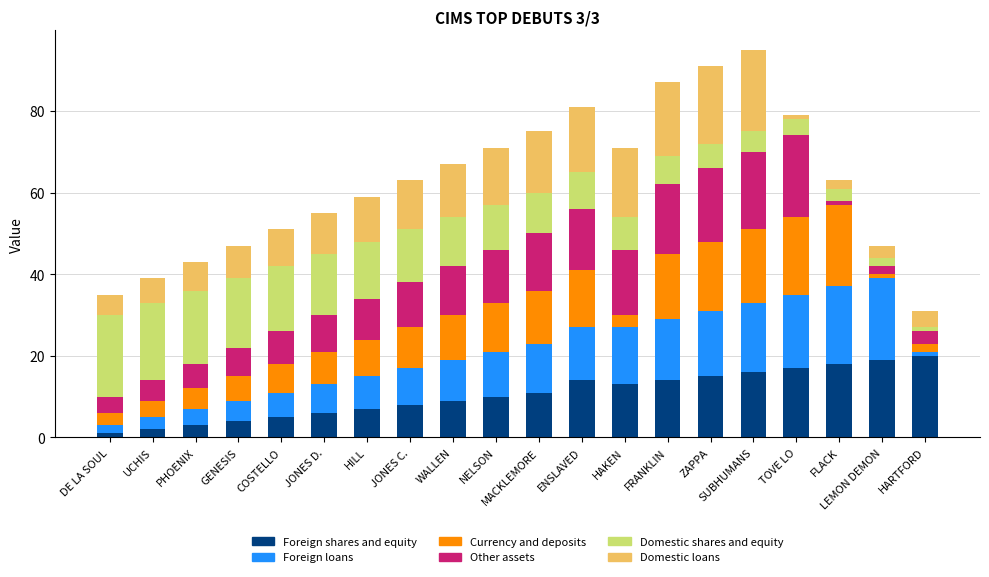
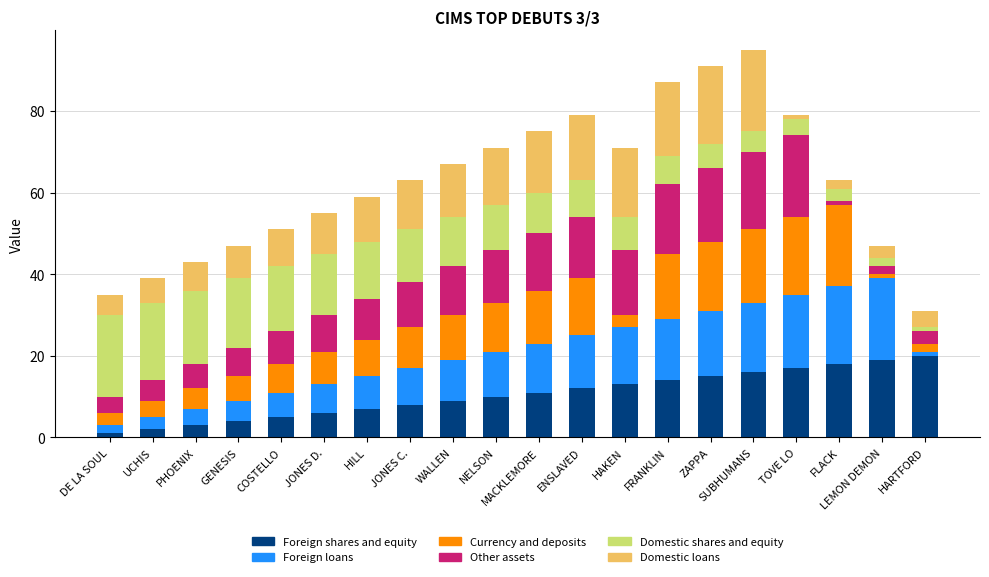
  {
    "Foreign shares and equity": {
      "DE LA SOUL": 1,
      "UCHIS": 2,
      "PHOENIX": 3,
      "GENESIS": 4,
      "COSTELLO": 5,
      "JONES D.": 6,
      "HILL": 7,
      "JONES C.": 8,
      "WALLEN": 9,
      "NELSON": 10,
      "MACKLEMORE": 11,
-     "ENSLAVED": 14,
+     "ENSLAVED": 12,
      "HAKEN": 13,
      "FRANKLIN": 14,
      "ZAPPA": 15,
      "SUBHUMANS": 16,
      "TOVE LO": 17,
      "FLACK": 18,
      "LEMON DEMON": 19,
      "HARTFORD": 20
    },
    "Foreign loans": {
      "DE LA SOUL": 2,
      "UCHIS": 3,
      "PHOENIX": 4,
      "GENESIS": 5,
      "COSTELLO": 6,
      "JONES D.": 7,
      "HILL": 8,
      "JONES C.": 9,
      "WALLEN": 10,
      "NELSON": 11,
      "MACKLEMORE": 12,
      "ENSLAVED": 13,
      "HAKEN": 14,
      "FRANKLIN": 15,
      "ZAPPA": 16,
      "SUBHUMANS": 17,
      "TOVE LO": 18,
      "FLACK": 19,
      "LEMON DEMON": 20,
      "HARTFORD": 1
    },
    "Currency and deposits": {
      "DE LA SOUL": 3,
      "UCHIS": 4,
      "PHOENIX": 5,
      "GENESIS": 6,
      "COSTELLO": 7,
      "JONES D.": 8,
      "HILL": 9,
      "JONES C.": 10,
      "WALLEN": 11,
      "NELSON": 12,
      "MACKLEMORE": 13,
      "ENSLAVED": 14,
      "HAKEN": 3,
      "FRANKLIN": 16,
      "ZAPPA": 17,
      "SUBHUMANS": 18,
      "TOVE LO": 19,
      "FLACK": 20,
      "LEMON DEMON": 1,
      "HARTFORD": 2
    },
    "Other assets": {
      "DE LA SOUL": 4,
      "UCHIS": 5,
      "PHOENIX": 6,
      "GENESIS": 7,
      "COSTELLO": 8,
      "JONES D.": 9,
      "HILL": 10,
      "JONES C.": 11,
      "WALLEN": 12,
      "NELSON": 13,
      "MACKLEMORE": 14,
      "ENSLAVED": 15,
      "HAKEN": 16,
      "FRANKLIN": 17,
      "ZAPPA": 18,
      "SUBHUMANS": 19,
      "TOVE LO": 20,
      "FLACK": 1,
      "LEMON DEMON": 2,
      "HARTFORD": 3
    }
  }
